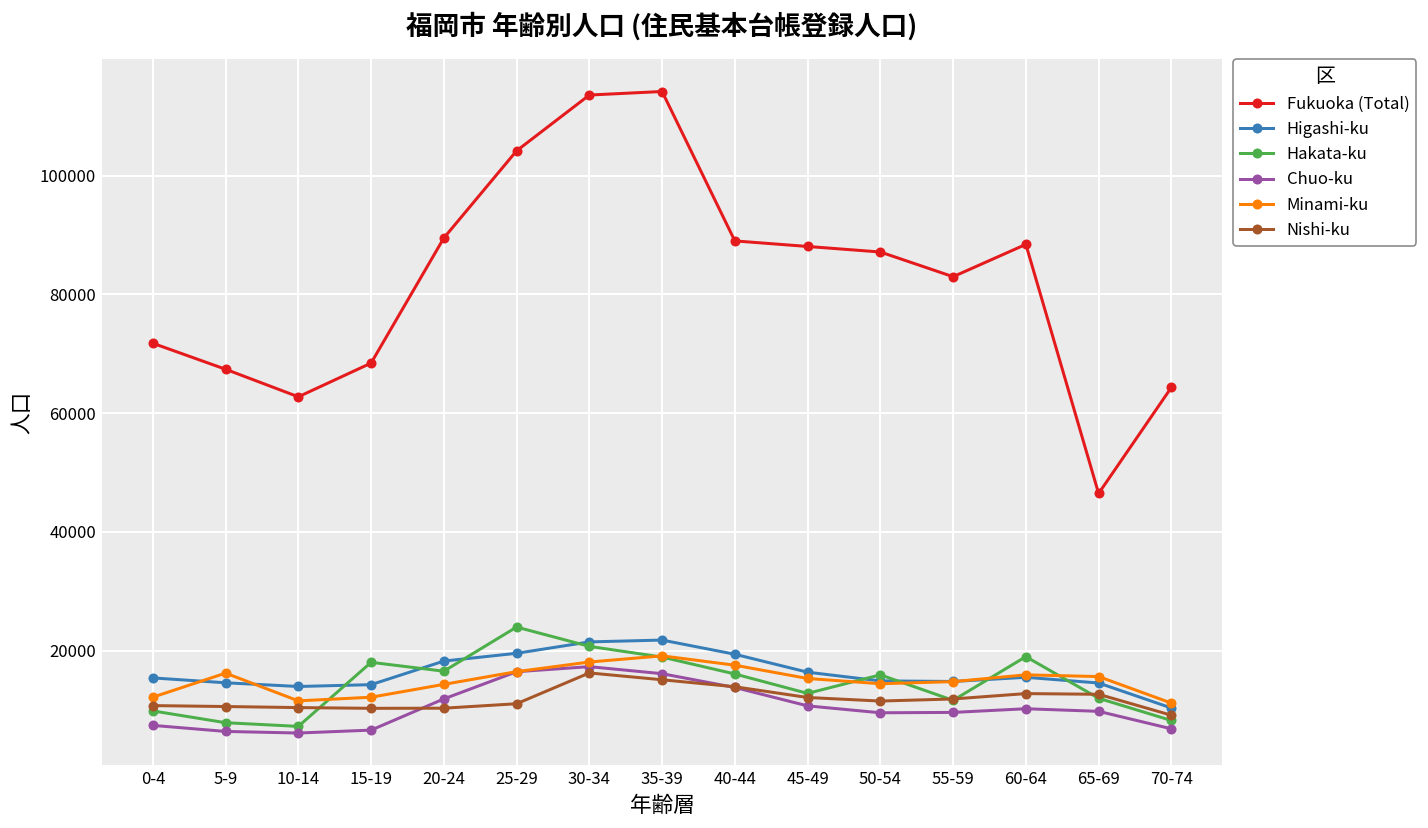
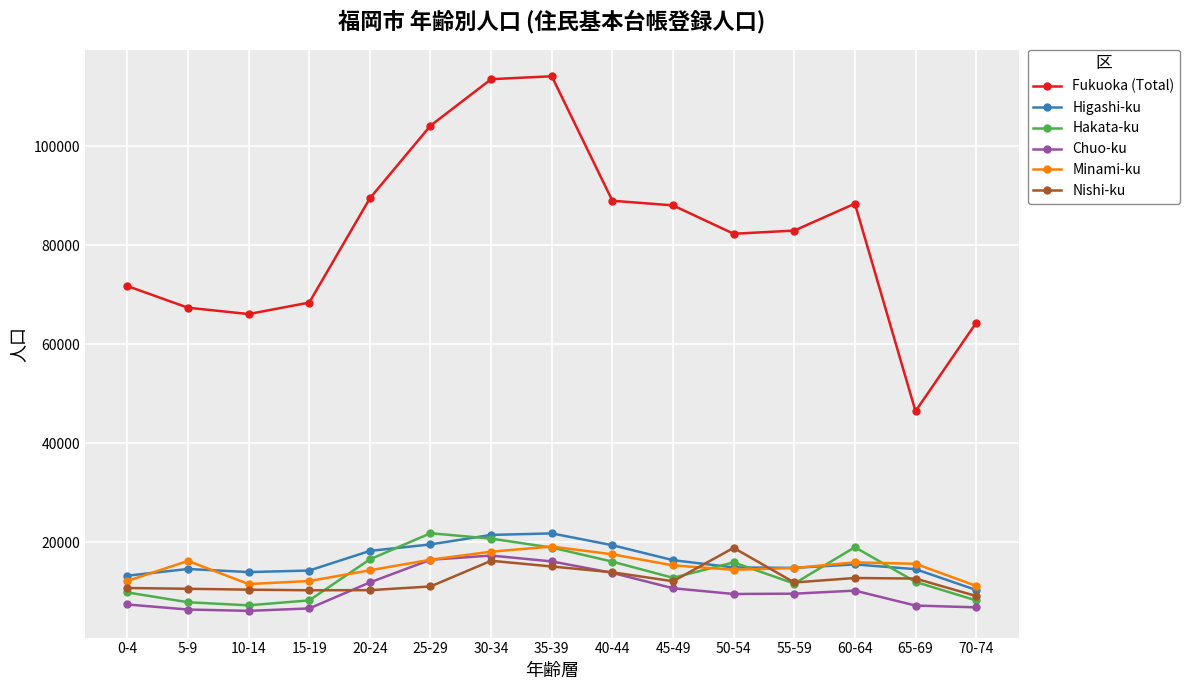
  {
    "Fukuoka (Total)": {
      "0-4": 72000,
      "5-9": 67000,
-     "10-14": 63000,
+     "10-14": 66000,
      "15-19": 68000,
      "20-24": 90000,
      "25-29": 104000,
      "30-34": 114000,
      "35-39": 114000,
      "40-44": 89000,
      "45-49": 88000,
-     "50-54": 87000,
+     "50-54": 82000,
      "55-59": 83000,
      "60-64": 88000,
      "65-69": 46000,
      "70-74": 64000
    },
    "Higashi-ku": {
-     "0-4": 15000,
+     "0-4": 13000,
      "5-9": 15000,
      "10-14": 14000,
      "15-19": 14000,
      "20-24": 18000,
      "25-29": 20000,
      "30-34": 21000,
      "35-39": 22000,
      "40-44": 19000,
      "45-49": 16000,
      "65-69": 15000,
      "70-74": 10000
    },
    "Hakata-ku": {
      "0-4": 10000,
      "5-9": 8000,
      "10-14": 7000,
-     "15-19": 18000,
+     "15-19": 8000,
      "20-24": 17000,
-     "25-29": 24000,
+     "25-29": 22000,
      "30-34": 21000,
      "40-44": 16000,
      "45-49": 13000,
      "50-54": 16000,
      "60-64": 19000,
      "65-69": 12000,
      "70-74": 8000
    },
    "Chuo-ku": {
      "0-4": 7000,
      "5-9": 6000,
      "10-14": 6000,
      "15-19": 7000,
      "20-24": 12000,
      "30-34": 17000,
      "35-39": 16000,
      "45-49": 11000,
      "50-54": 10000,
      "55-59": 10000,
      "60-64": 10000,
-     "65-69": 10000,
+     "65-69": 7000,
      "70-74": 7000
    },
    "Minami-ku": {
      "0-4": 12000,
      "5-9": 16000,
      "10-14": 12000,
      "15-19": 12000,
      "20-24": 14000,
      "30-34": 18000,
      "40-44": 18000,
      "45-49": 15000,
      "65-69": 16000,
      "70-74": 11000
    },
    "Nishi-ku": {
      "0-4": 11000,
      "5-9": 11000,
      "10-14": 10000,
      "15-19": 10000,
      "20-24": 10000,
      "25-29": 11000,
      "30-34": 16000,
      "35-39": 15000,
      "45-49": 12000,
-     "50-54": 11000,
+     "50-54": 19000,
      "60-64": 13000,
      "65-69": 13000,
      "70-74": 9000
    }
  }
